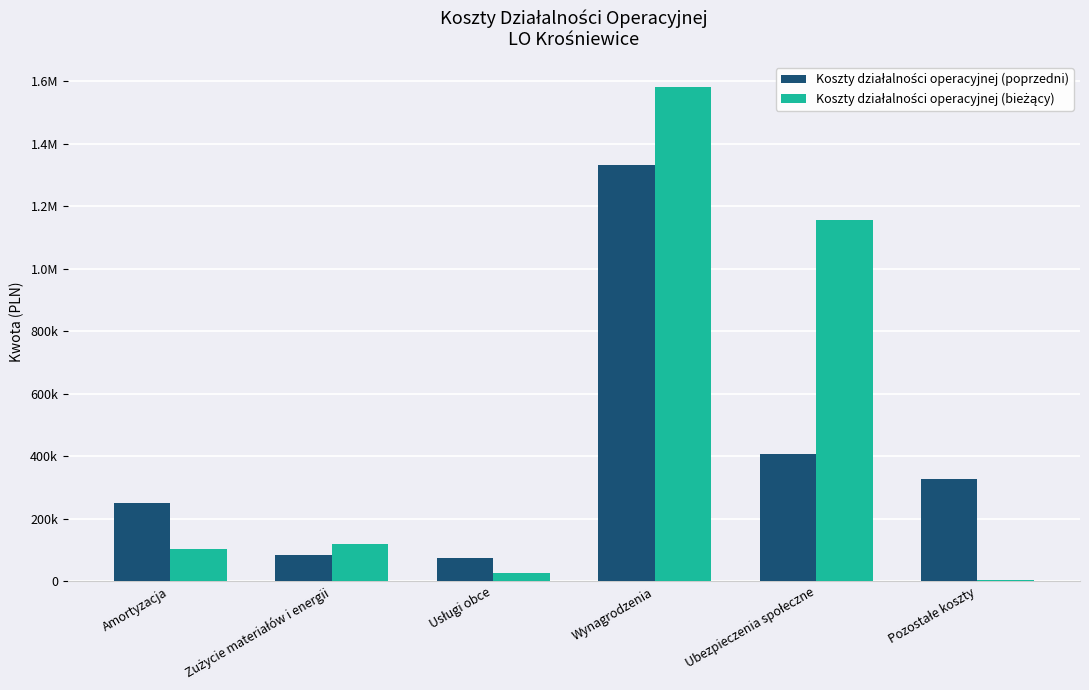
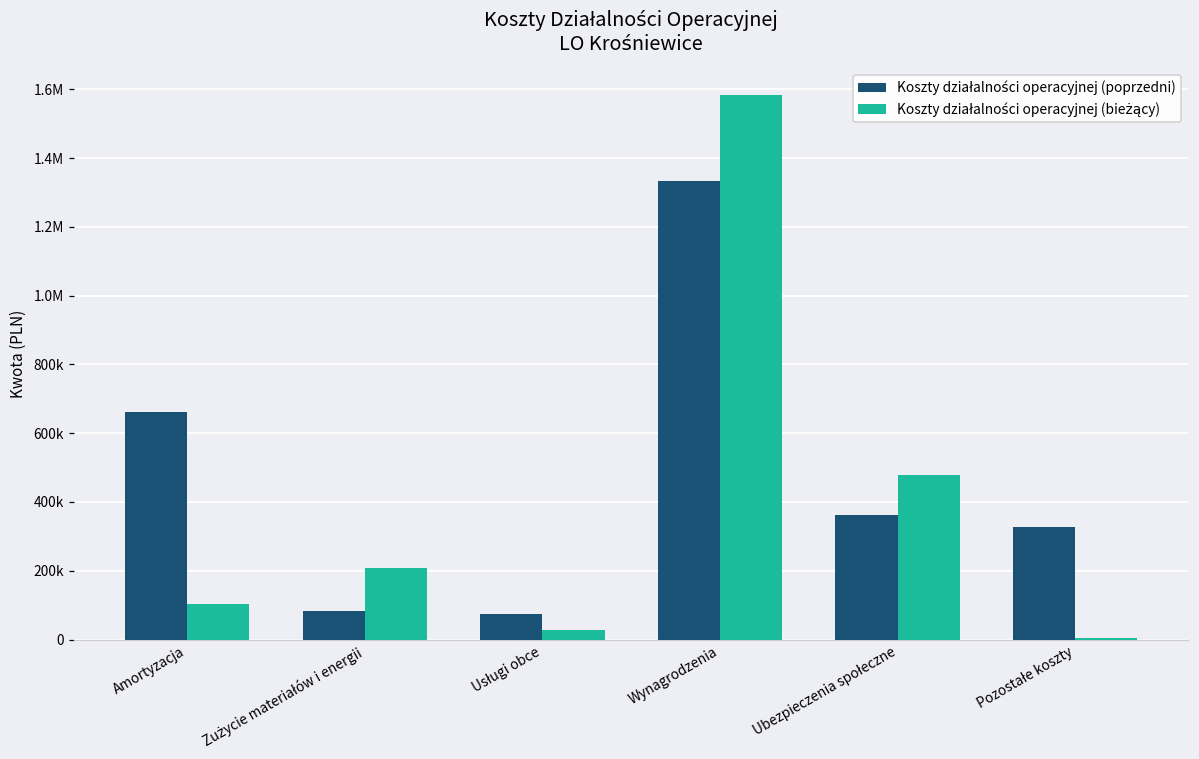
  {
    "Koszty działalności operacyjnej (poprzedni)": {
-     "Amortyzacja": 250000,
+     "Amortyzacja": 660000,
      "Zużycie materiałów i energii": 80000,
      "Usługi obce": 80000,
      "Wynagrodzenia": 1330000,
-     "Ubezpieczenia społeczne": 410000,
+     "Ubezpieczenia społeczne": 360000,
      "Pozostałe koszty": 330000
    },
    "Koszty działalności operacyjnej (bieżący)": {
      "Amortyzacja": 100000,
-     "Zużycie materiałów i energii": 120000,
+     "Zużycie materiałów i energii": 210000,
      "Usługi obce": 30000,
      "Wynagrodzenia": 1580000,
-     "Ubezpieczenia społeczne": 1160000
+     "Ubezpieczenia społeczne": 480000
    }
  }
